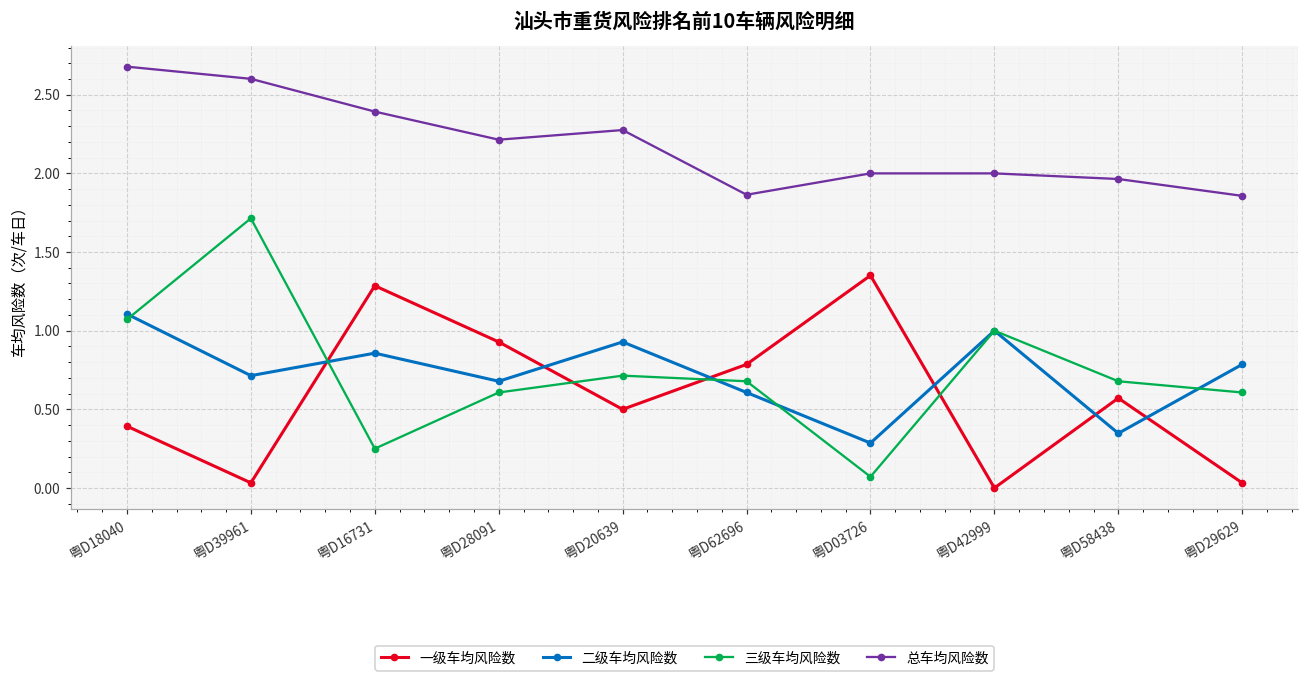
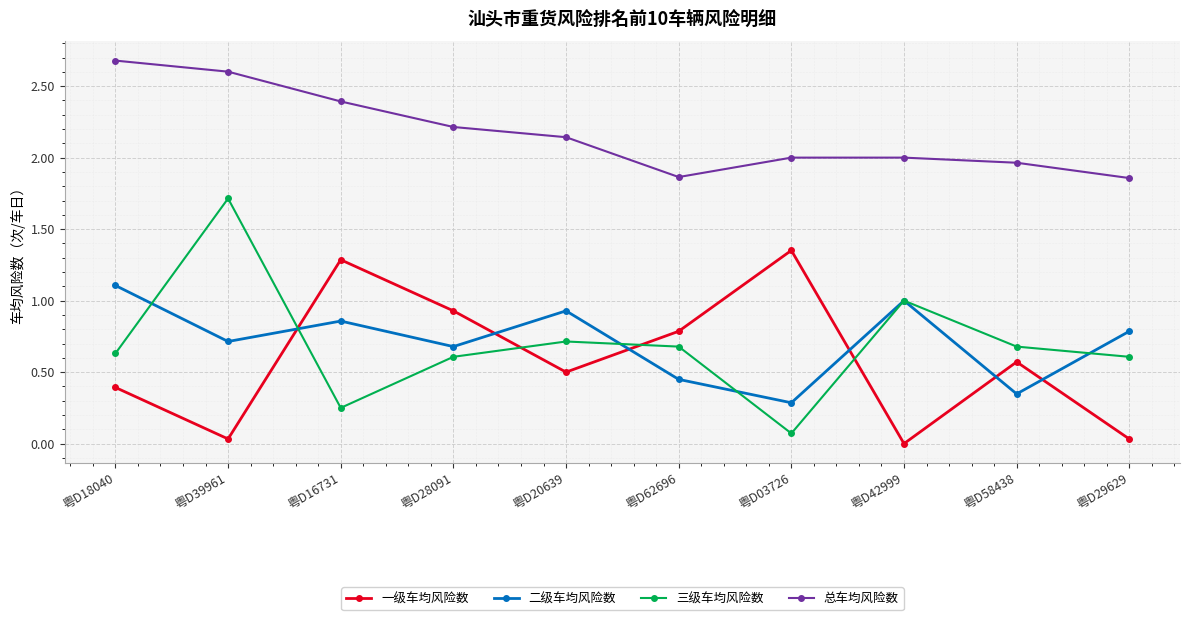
  {
    "一级车均风险数": {
      "粤D18040": 0.39,
      "粤D39961": 0.03,
      "粤D16731": 1.29,
      "粤D28091": 0.93,
      "粤D20639": 0.50,
      "粤D62696": 0.79,
      "粤D03726": 1.35,
      "粤D42999": 0.00,
      "粤D58438": 0.57,
      "粤D29629": 0.03
    },
    "二级车均风险数": {
      "粤D18040": 1.11,
      "粤D39961": 0.71,
      "粤D16731": 0.86,
      "粤D28091": 0.68,
      "粤D20639": 0.93,
-     "粤D62696": 0.61,
+     "粤D62696": 0.45,
      "粤D03726": 0.29,
      "粤D58438": 0.35,
      "粤D29629": 0.79
    },
    "三级车均风险数": {
-     "粤D18040": 1.07,
+     "粤D18040": 0.63,
      "粤D39961": 1.71,
      "粤D16731": 0.25,
      "粤D28091": 0.61,
      "粤D20639": 0.71,
      "粤D62696": 0.68,
      "粤D03726": 0.07,
      "粤D58438": 0.68,
      "粤D29629": 0.61
    },
    "总车均风险数": {
      "粤D18040": 2.68,
      "粤D39961": 2.60,
      "粤D16731": 2.39,
      "粤D28091": 2.21,
-     "粤D20639": 2.28,
+     "粤D20639": 2.14,
      "粤D62696": 1.86,
      "粤D03726": 2.00,
      "粤D42999": 2.00,
      "粤D58438": 1.96,
      "粤D29629": 1.86
    }
  }
